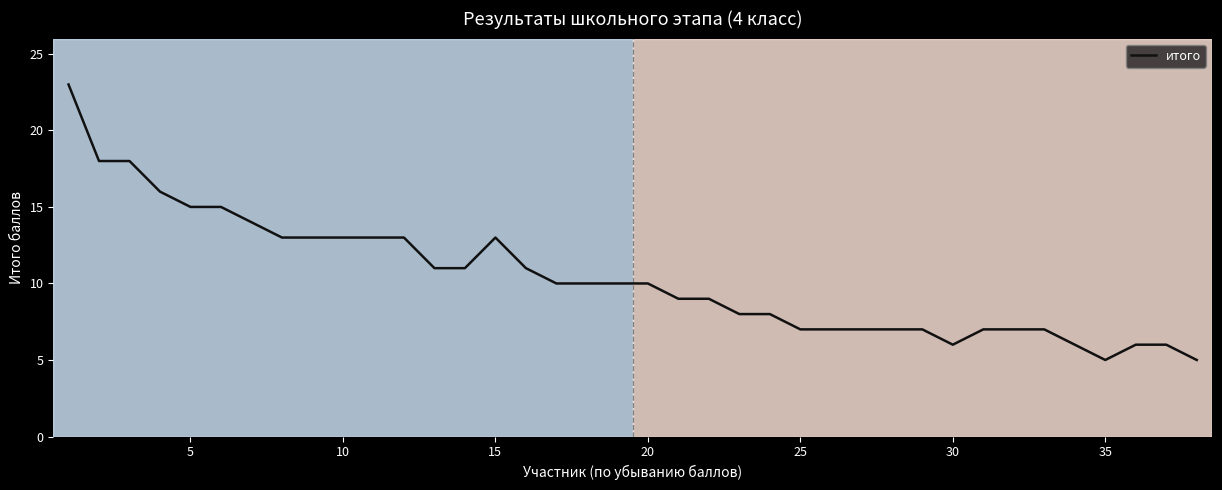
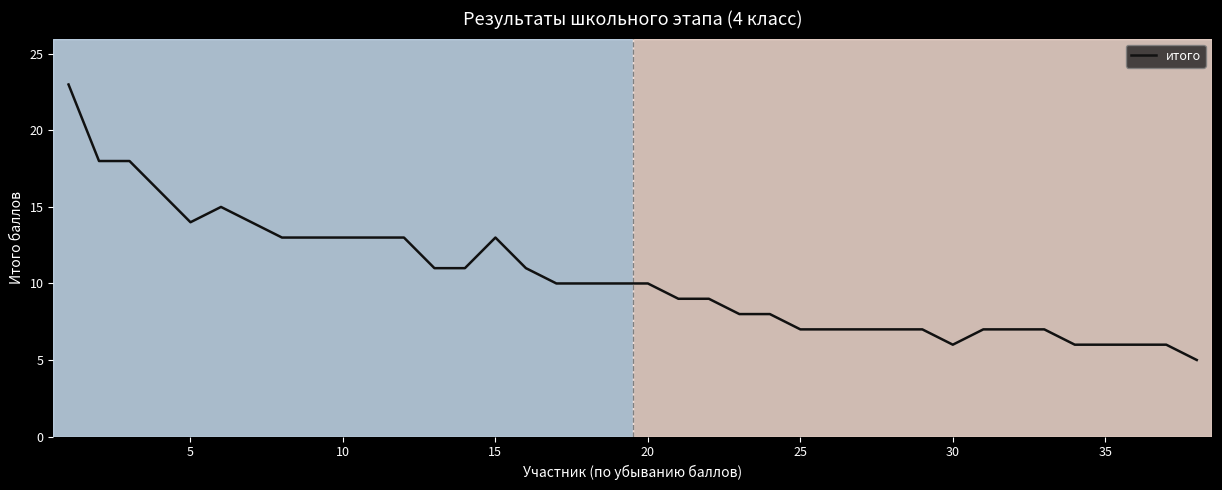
  {
-   "5": 15,
+   "5": 14,
    "10": 13,
    "15": 13,
    "20": 10,
    "25": 7,
    "30": 6,
-   "35": 5
+   "35": 6
  }
